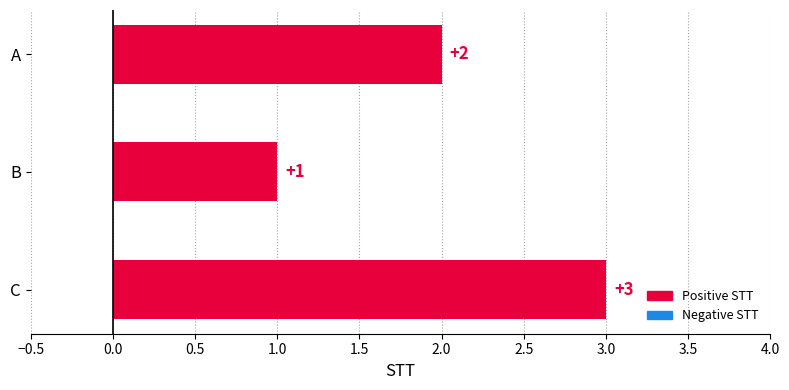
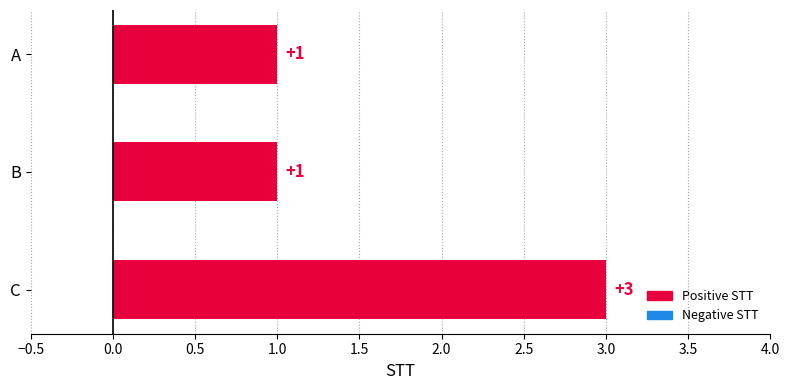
  {
-   "A": "+2",
+   "A": "+1",
    "B": "+1",
    "C": "+3"
  }
